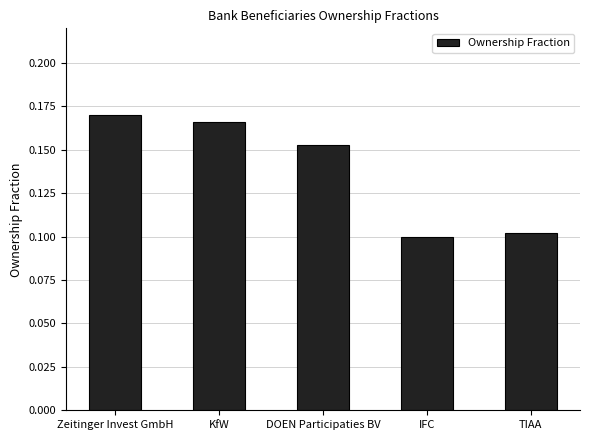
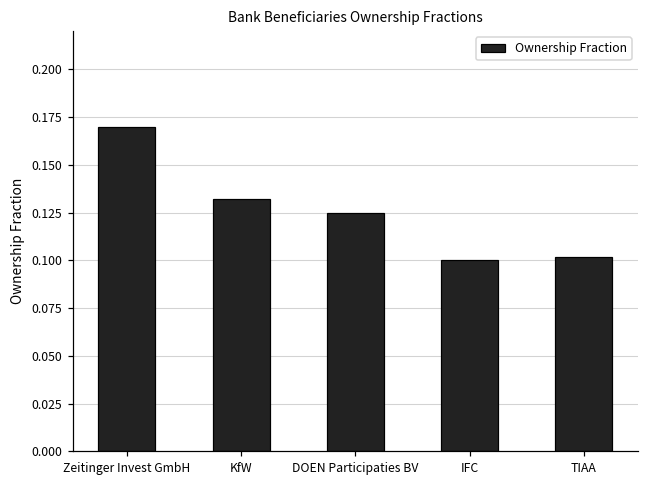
  {
    "Zeitinger Invest GmbH": 0.170,
-   "KfW": 0.166,
-   "DOEN Participaties BV": 0.153,
+   "KfW": 0.132,
+   "DOEN Participaties BV": 0.125,
    "IFC": 0.100,
    "TIAA": 0.102
  }
